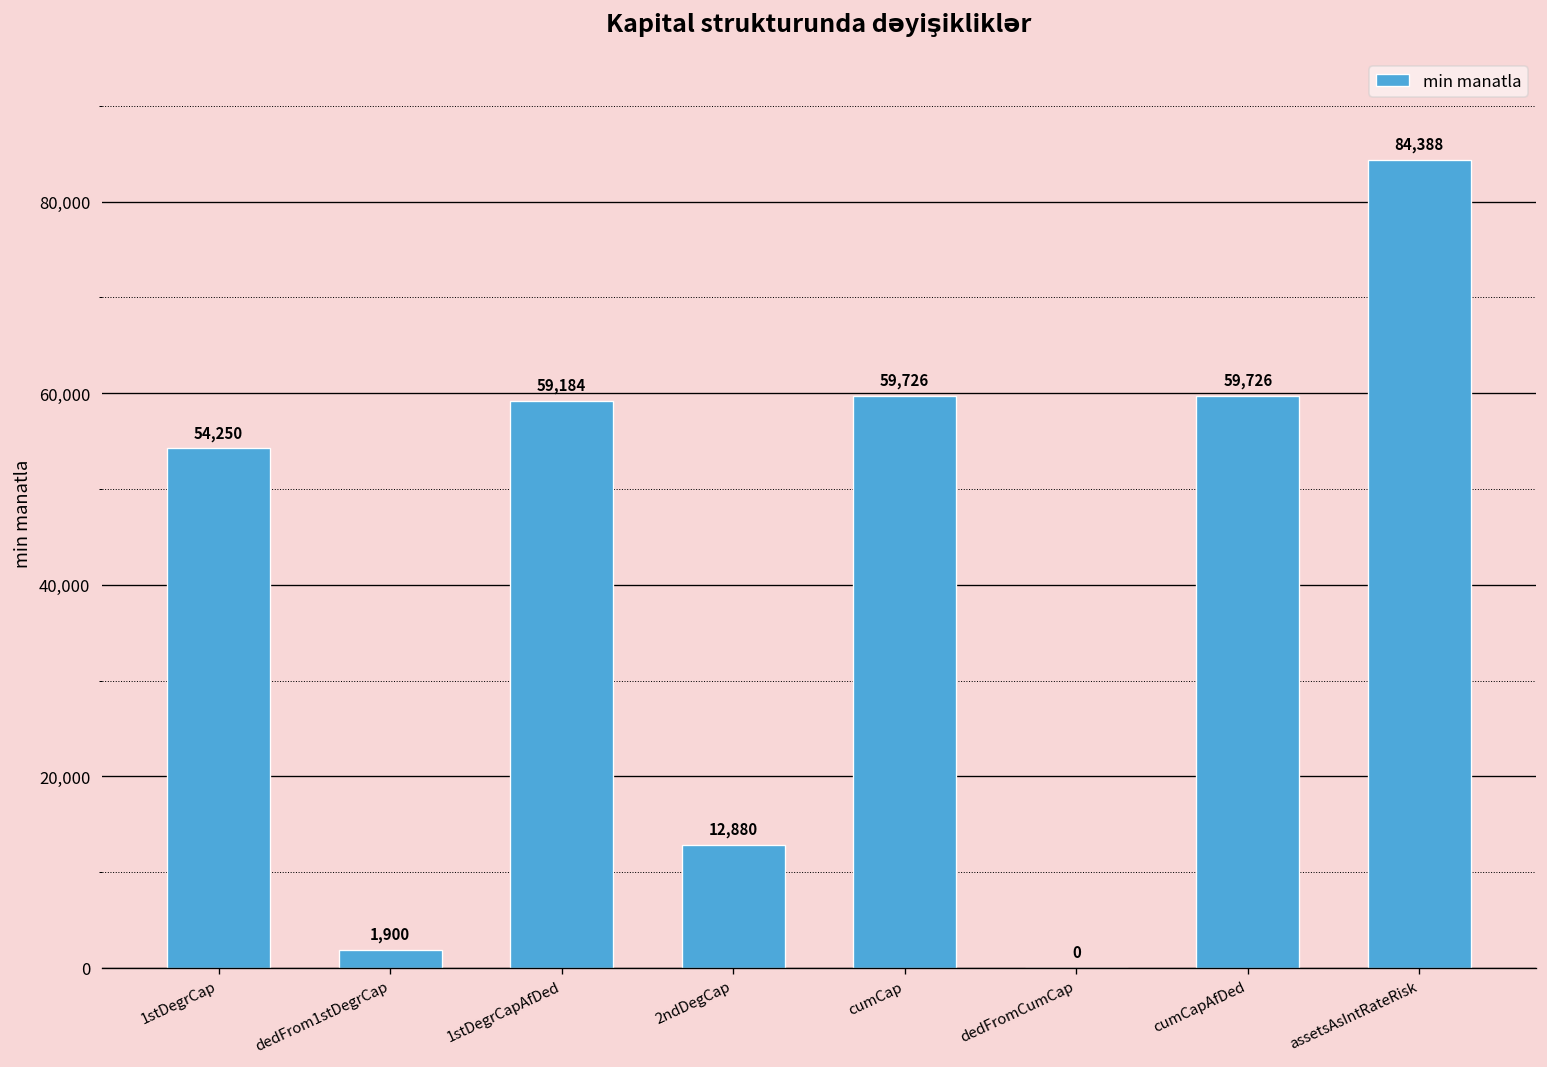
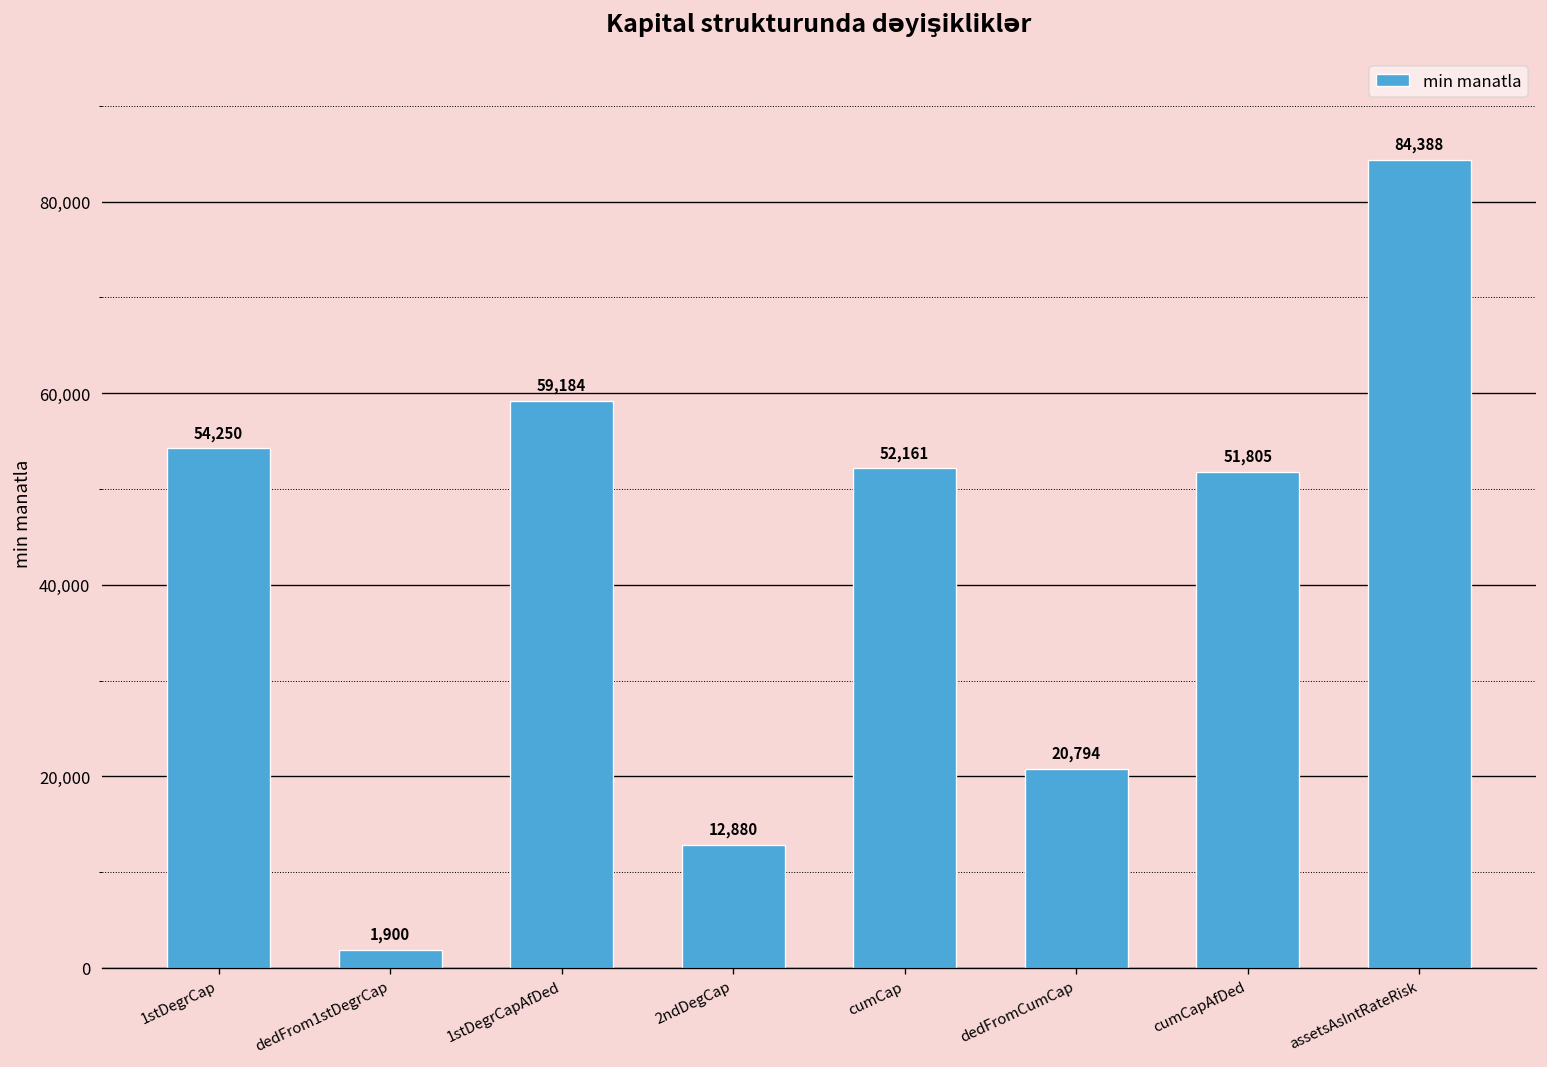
  {
    "1stDegrCap": "54,250",
    "dedFrom1stDegrCap": "1,900",
    "1stDegrCapAfDed": "59,184",
    "2ndDegCap": "12,880",
-   "cumCap": "59,726",
-   "dedFromCumCap": "0",
-   "cumCapAfDed": "59,726",
+   "cumCap": "52,161",
+   "dedFromCumCap": "20,794",
+   "cumCapAfDed": "51,805",
    "assetsAsIntRateRisk": "84,388"
  }
